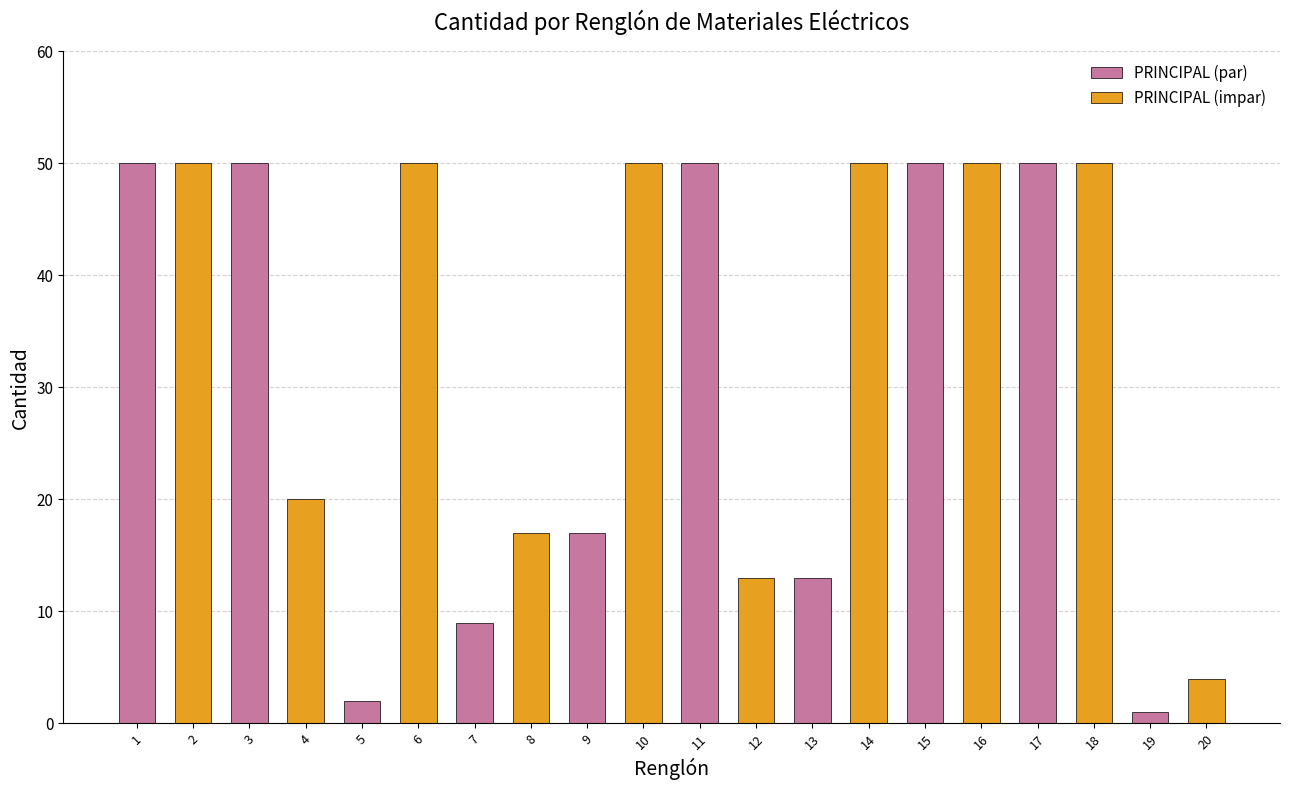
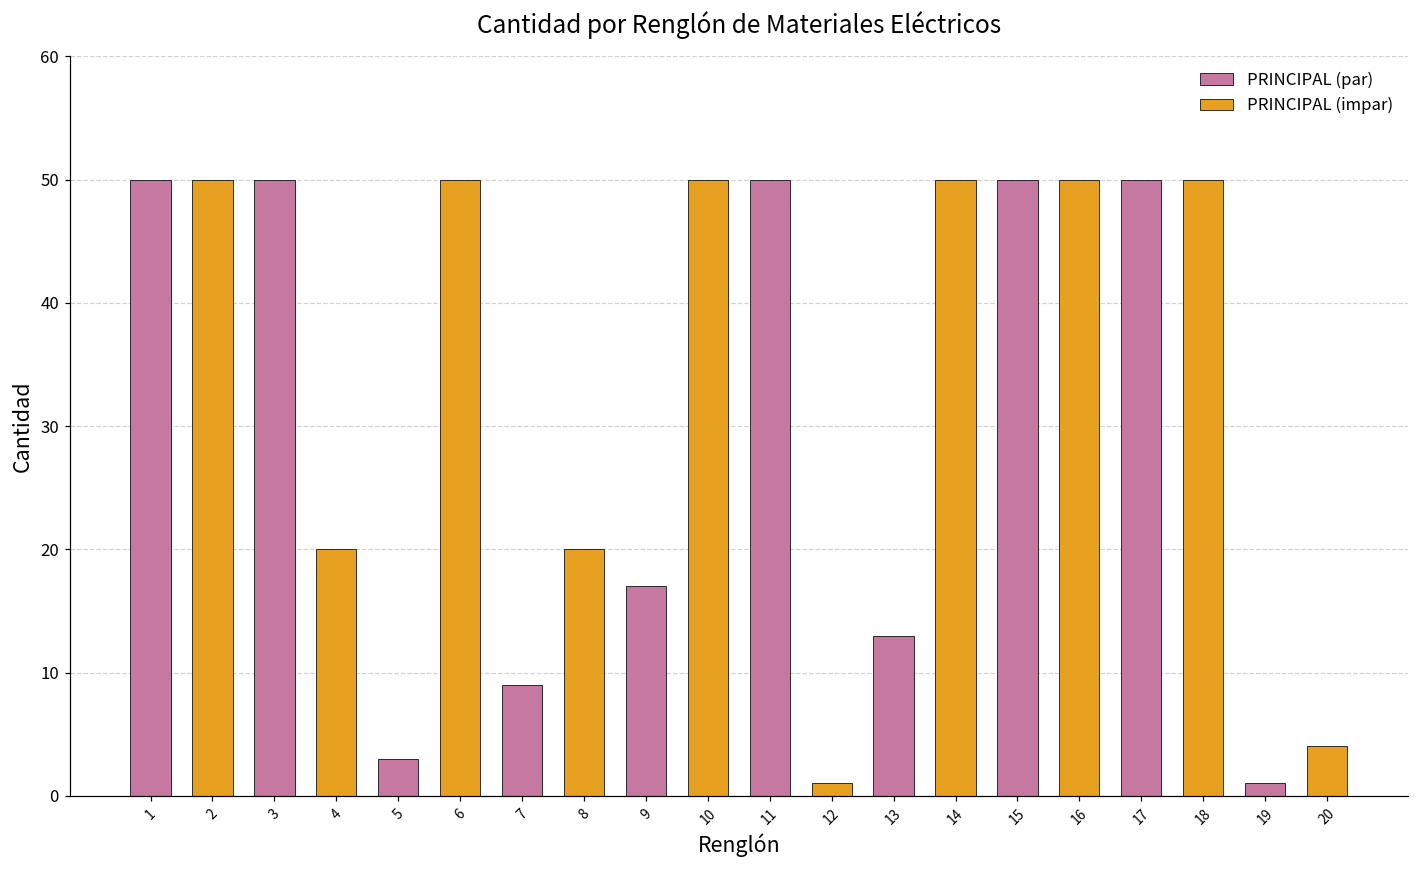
  {
    "1": 50,
    "2": 50,
    "3": 50,
    "4": 20,
-   "5": 2,
+   "5": 3,
    "6": 50,
    "7": 9,
-   "8": 17,
+   "8": 20,
    "9": 17,
    "10": 50,
    "11": 50,
-   "12": 13,
+   "12": 1,
    "13": 13,
    "14": 50,
    "15": 50,
    "16": 50,
    "17": 50,
    "18": 50,
    "19": 1,
    "20": 4
  }
